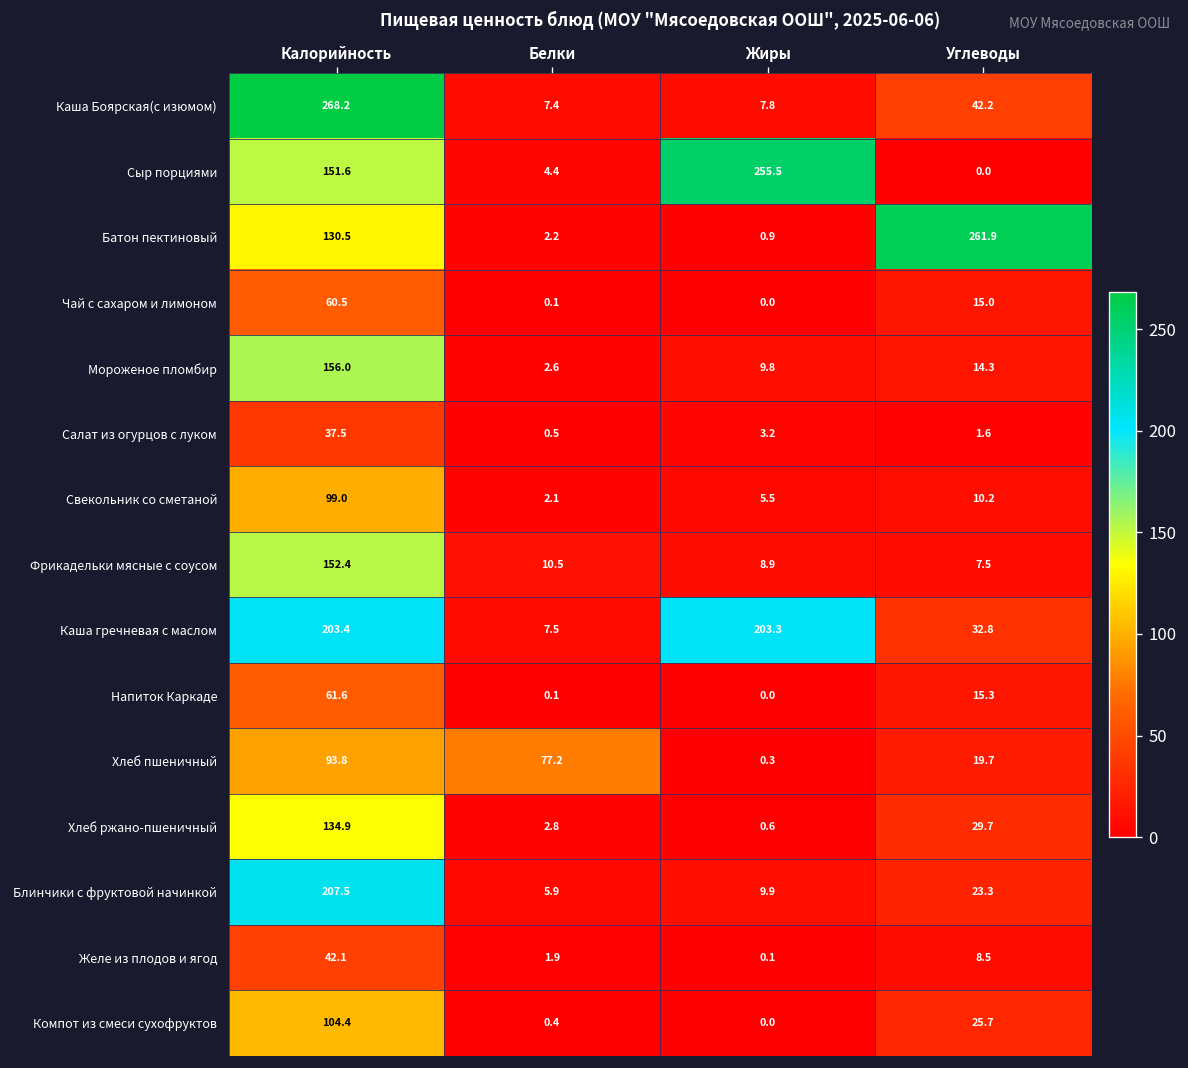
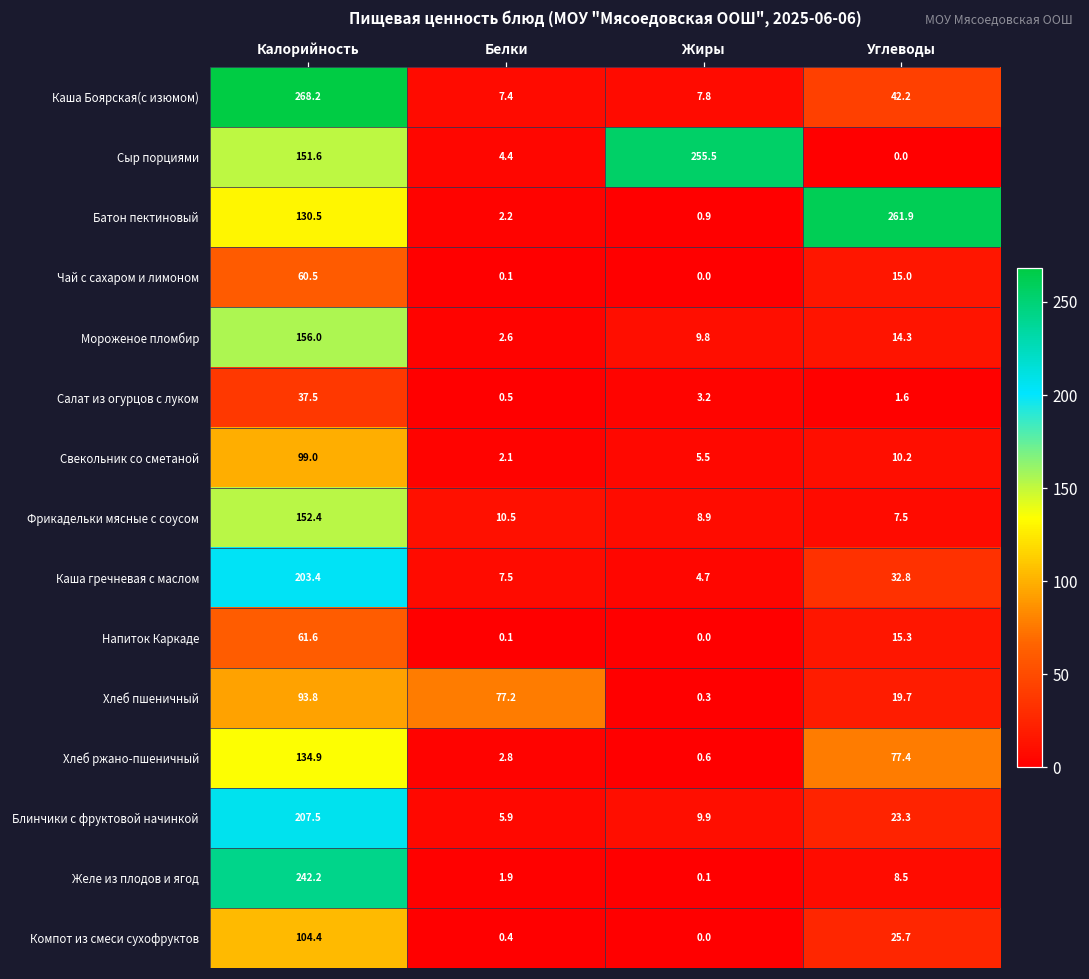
  {
    "Каша Боярская(с изюмом)": {
      "Калорийность": 268.2,
      "Белки": 7.4,
      "Жиры": 7.8,
      "Углеводы": 42.2
    },
    "Сыр порциями": {
      "Калорийность": 151.6,
      "Белки": 4.4,
      "Жиры": 255.5,
      "Углеводы": 0.0
    },
    "Батон пектиновый": {
      "Калорийность": 130.5,
      "Белки": 2.2,
      "Жиры": 0.9,
      "Углеводы": 261.9
    },
    "Чай с сахаром и лимоном": {
      "Калорийность": 60.5,
      "Белки": 0.1,
      "Жиры": 0.0,
      "Углеводы": 15.0
    },
    "Мороженое пломбир": {
      "Калорийность": 156.0,
      "Белки": 2.6,
      "Жиры": 9.8,
      "Углеводы": 14.3
    },
    "Салат из огурцов с луком": {
      "Калорийность": 37.5,
      "Белки": 0.5,
      "Жиры": 3.2,
      "Углеводы": 1.6
    },
    "Свекольник со сметаной": {
      "Калорийность": 99.0,
      "Белки": 2.1,
      "Жиры": 5.5,
      "Углеводы": 10.2
    },
    "Фрикадельки мясные с соусом": {
      "Калорийность": 152.4,
      "Белки": 10.5,
      "Жиры": 8.9,
      "Углеводы": 7.5
    },
    "Каша гречневая с маслом": {
      "Калорийность": 203.4,
      "Белки": 7.5,
-     "Жиры": 203.3,
+     "Жиры": 4.7,
      "Углеводы": 32.8
    },
    "Напиток Каркаде": {
      "Калорийность": 61.6,
      "Белки": 0.1,
      "Жиры": 0.0,
      "Углеводы": 15.3
    },
    "Хлеб пшеничный": {
      "Калорийность": 93.8,
      "Белки": 77.2,
      "Жиры": 0.3,
      "Углеводы": 19.7
    },
    "Хлеб ржано-пшеничный": {
      "Калорийность": 134.9,
      "Белки": 2.8,
      "Жиры": 0.6,
-     "Углеводы": 29.7
+     "Углеводы": 77.4
    },
    "Блинчики с фруктовой начинкой": {
      "Калорийность": 207.5,
      "Белки": 5.9,
      "Жиры": 9.9,
      "Углеводы": 23.3
    },
    "Желе из плодов и ягод": {
-     "Калорийность": 42.1,
+     "Калорийность": 242.2,
      "Белки": 1.9,
      "Жиры": 0.1,
      "Углеводы": 8.5
    },
    "Компот из смеси сухофруктов": {
      "Калорийность": 104.4,
      "Белки": 0.4,
      "Жиры": 0.0,
      "Углеводы": 25.7
    }
  }
